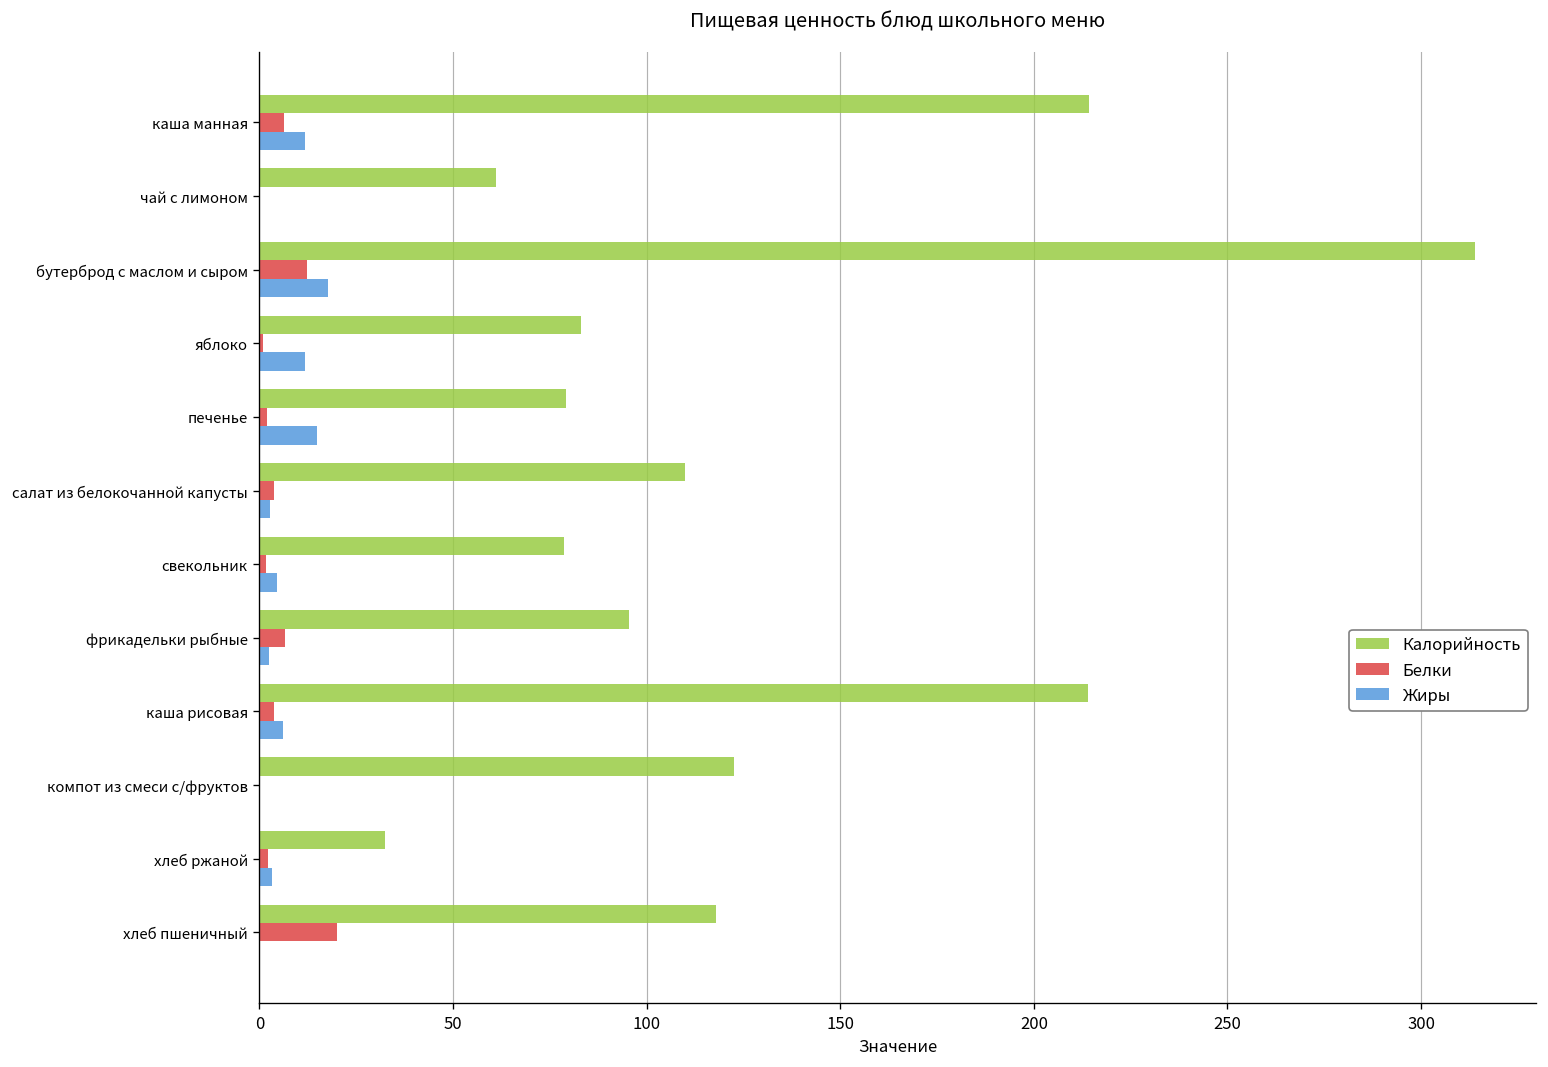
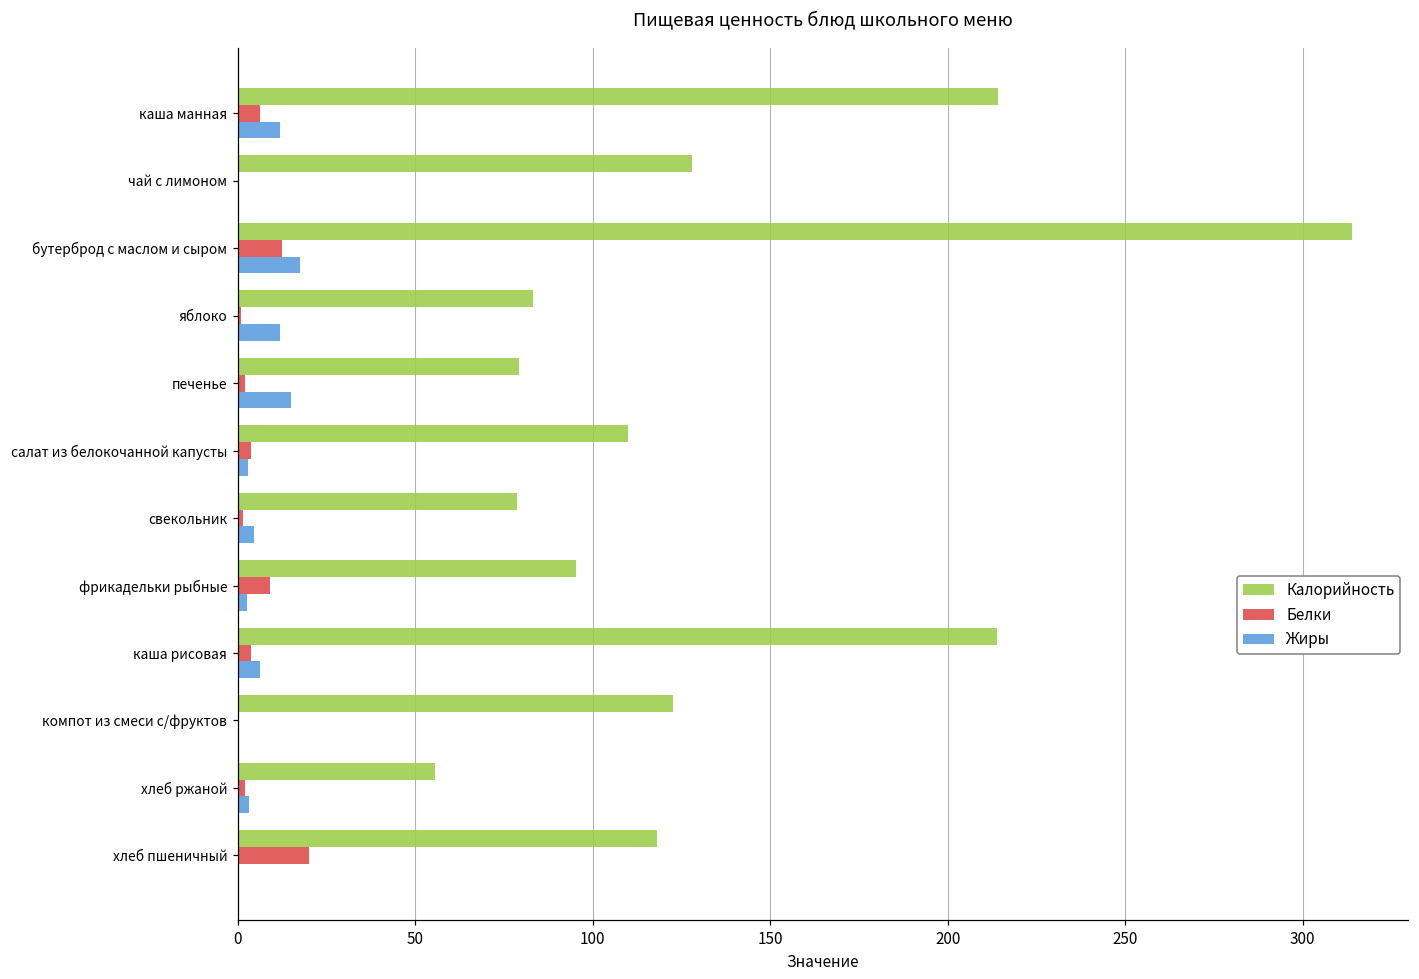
  {
    "Калорийность": {
      "каша манная": 214,
-     "чай с лимоном": 61,
+     "чай с лимоном": 128,
      "бутерброд с маслом и сыром": 314,
      "яблоко": 83,
      "печенье": 79,
      "салат из белокочанной капусты": 110,
      "свекольник": 79,
      "фрикадельки рыбные": 95,
      "каша рисовая": 214,
      "компот из смеси с/фруктов": 123,
-     "хлеб ржаной": 32,
+     "хлеб ржаной": 56,
      "хлеб пшеничный": 118
    },
    "Белки": {
      "каша манная": 6,
      "бутерброд с маслом и сыром": 12,
      "яблоко": 1,
      "печенье": 2,
      "салат из белокочанной капусты": 4,
      "свекольник": 2,
-     "фрикадельки рыбные": 7,
+     "фрикадельки рыбные": 9,
      "каша рисовая": 4,
      "компот из смеси с/фруктов": 0,
      "хлеб ржаной": 2,
      "хлеб пшеничный": 20
    },
    "Жиры": {
      "каша манная": 12,
      "чай с лимоном": 0,
      "бутерброд с маслом и сыром": 18,
      "яблоко": 12,
      "печенье": 15,
      "салат из белокочанной капусты": 3,
      "свекольник": 5,
      "фрикадельки рыбные": 3,
      "каша рисовая": 6,
      "компот из смеси с/фруктов": 0,
      "хлеб ржаной": 3,
      "хлеб пшеничный": 0
    }
  }
